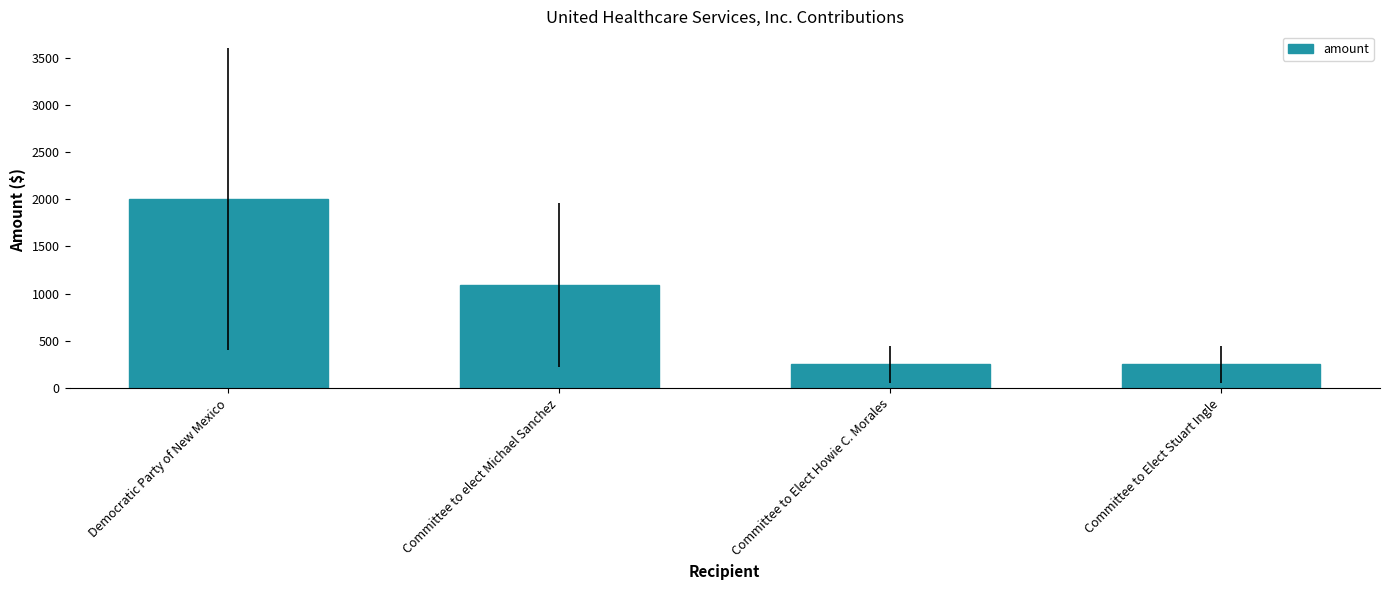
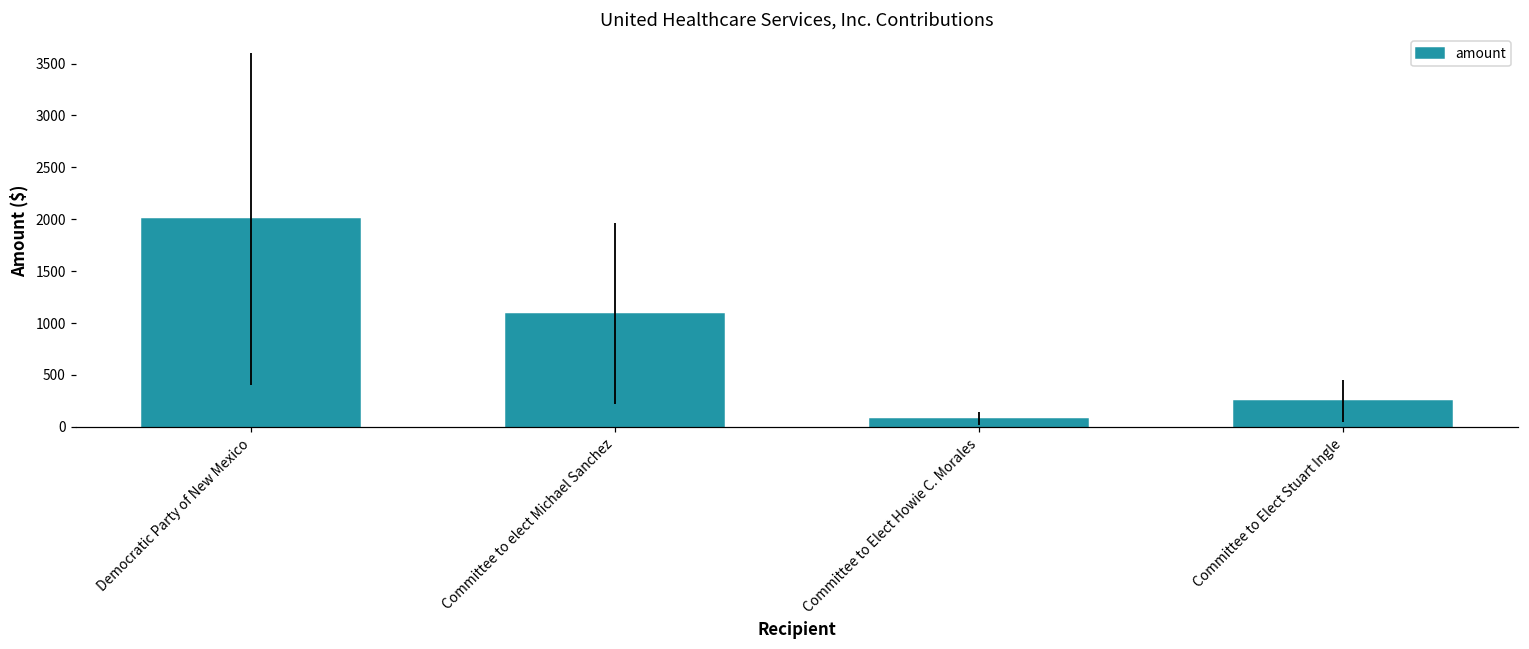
  {
    "Democratic Party of New Mexico": 2000,
    "Committee to elect Michael Sanchez": 1100,
-   "Committee to Elect Howie C. Morales": 300,
+   "Committee to Elect Howie C. Morales": 100,
    "Committee to Elect Stuart Ingle": 300
  }
